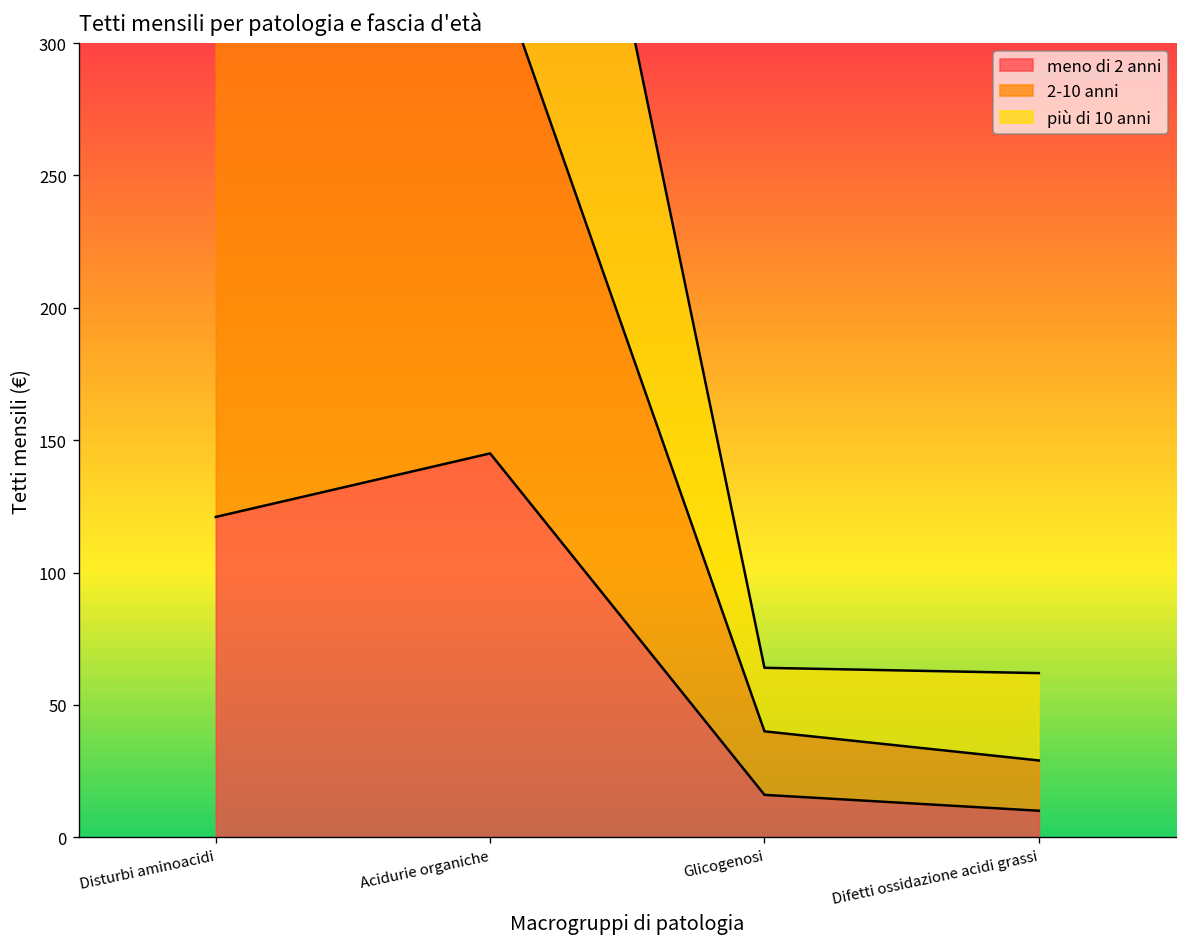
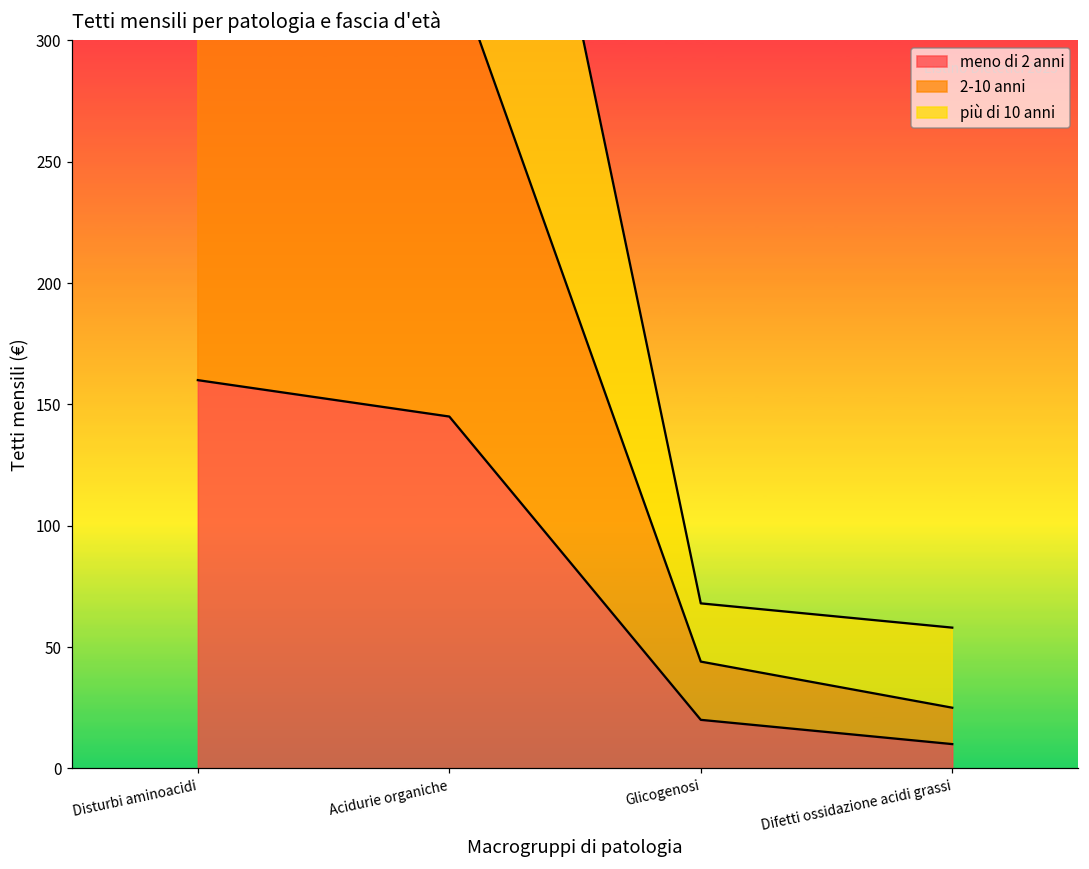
  {
    "meno di 2 anni": {
-     "Disturbi aminoacidi": 121,
+     "Disturbi aminoacidi": 160,
      "Acidurie organiche": 145,
-     "Glicogenosi": 16,
+     "Glicogenosi": 20,
      "Difetti ossidazione acidi grassi": 10
    },
    "2-10 anni": {
      "Glicogenosi": 24,
-     "Difetti ossidazione acidi grassi": 19
+     "Difetti ossidazione acidi grassi": 15
    },
    "più di 10 anni": {
      "Glicogenosi": 24,
      "Difetti ossidazione acidi grassi": 33
    }
  }
